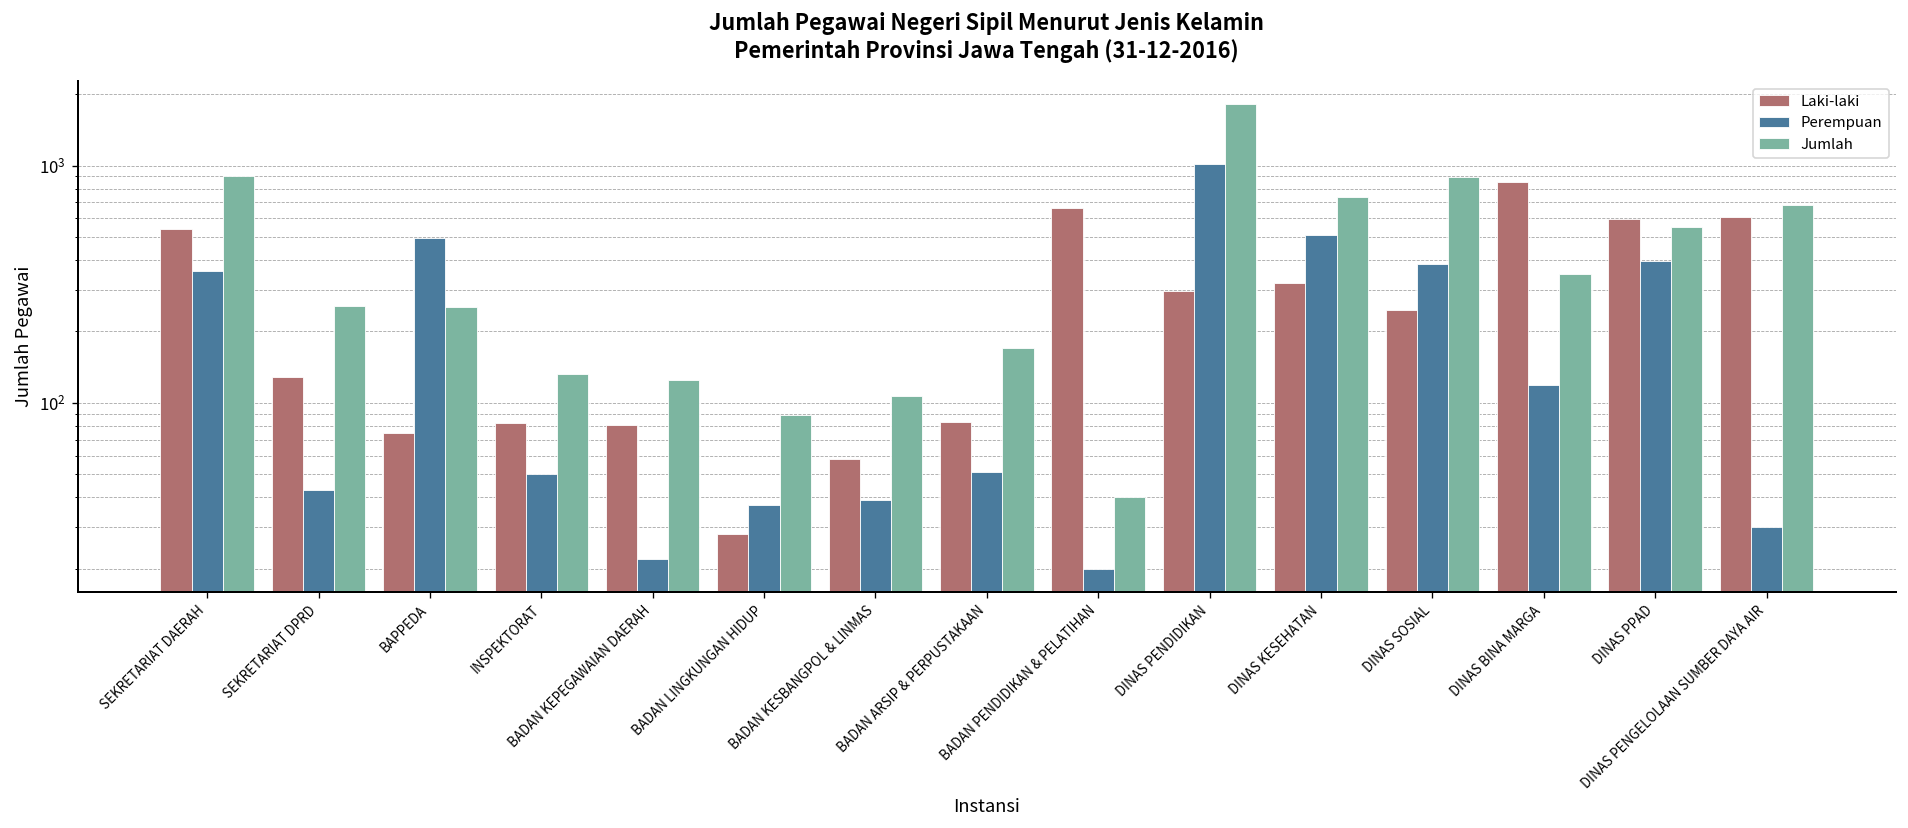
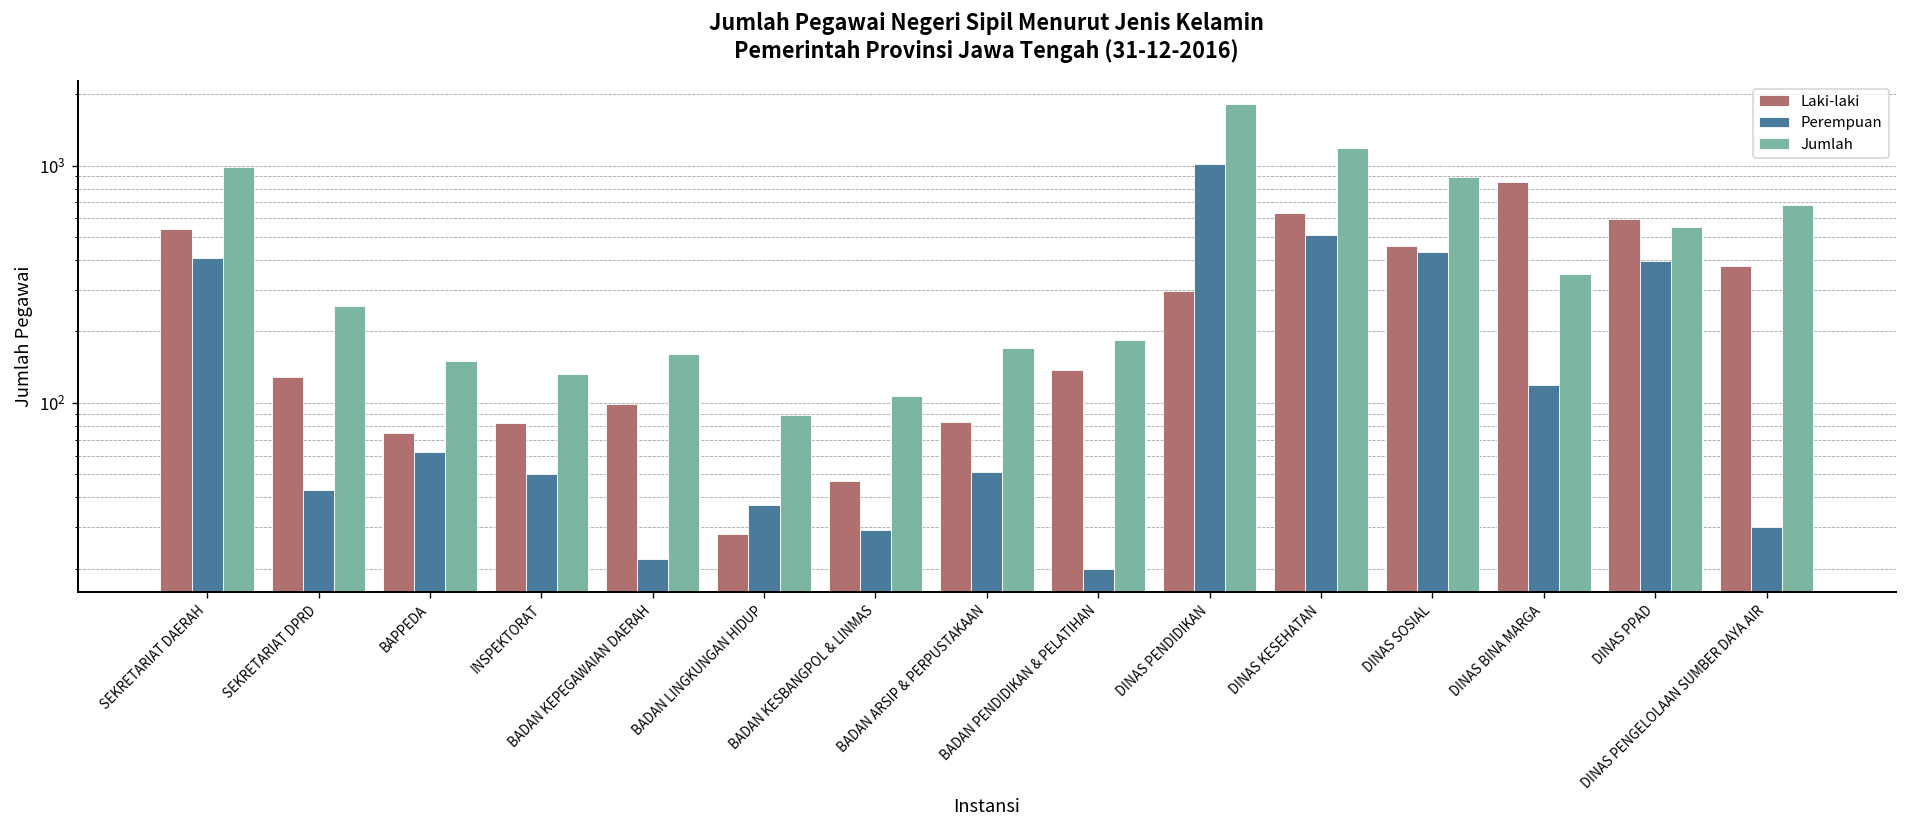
  {
    "Laki-laki": {
      "SEKRETARIAT DAERAH": 540,
      "SEKRETARIAT DPRD": 130,
      "BAPPEDA": 75,
      "INSPEKTORAT": 82,
-     "BADAN KEPEGAWAIAN DAERAH": 81,
+     "BADAN KEPEGAWAIAN DAERAH": 100,
      "BADAN LINGKUNGAN HIDUP": 28,
-     "BADAN KESBANGPOL & LINMAS": 58,
+     "BADAN KESBANGPOL & LINMAS": 47,
      "BADAN ARSIP & PERPUSTAKAAN": 83,
-     "BADAN PENDIDIKAN & PELATIHAN": 660,
+     "BADAN PENDIDIKAN & PELATIHAN": 140,
      "DINAS PENDIDIKAN": 300,
-     "DINAS KESEHATAN": 320,
-     "DINAS SOSIAL": 250,
+     "DINAS KESEHATAN": 630,
+     "DINAS SOSIAL": 460,
      "DINAS BINA MARGA": 860,
      "DINAS PPAD": 600,
-     "DINAS PENGELOLAAN SUMBER DAYA AIR": 610
+     "DINAS PENGELOLAAN SUMBER DAYA AIR": 380
    },
    "Perempuan": {
-     "SEKRETARIAT DAERAH": 360,
+     "SEKRETARIAT DAERAH": 410,
      "SEKRETARIAT DPRD": 43,
-     "BAPPEDA": 490,
+     "BAPPEDA": 62,
      "INSPEKTORAT": 50,
      "BADAN KEPEGAWAIAN DAERAH": 22,
      "BADAN LINGKUNGAN HIDUP": 37,
-     "BADAN KESBANGPOL & LINMAS": 39,
+     "BADAN KESBANGPOL & LINMAS": 29,
      "BADAN ARSIP & PERPUSTAKAAN": 51,
      "BADAN PENDIDIKAN & PELATIHAN": 20,
      "DINAS PENDIDIKAN": 1000,
      "DINAS KESEHATAN": 510,
-     "DINAS SOSIAL": 380,
+     "DINAS SOSIAL": 430,
      "DINAS BINA MARGA": 120,
      "DINAS PPAD": 400,
      "DINAS PENGELOLAAN SUMBER DAYA AIR": 30
    },
    "Jumlah": {
-     "SEKRETARIAT DAERAH": 900,
+     "SEKRETARIAT DAERAH": 1000,
      "SEKRETARIAT DPRD": 260,
-     "BAPPEDA": 250,
+     "BAPPEDA": 150,
      "INSPEKTORAT": 130,
-     "BADAN KEPEGAWAIAN DAERAH": 130,
+     "BADAN KEPEGAWAIAN DAERAH": 160,
      "BADAN LINGKUNGAN HIDUP": 90,
      "BADAN KESBANGPOL & LINMAS": 110,
      "BADAN ARSIP & PERPUSTAKAAN": 170,
-     "BADAN PENDIDIKAN & PELATIHAN": 40,
+     "BADAN PENDIDIKAN & PELATIHAN": 180,
      "DINAS PENDIDIKAN": 1800,
-     "DINAS KESEHATAN": 740,
+     "DINAS KESEHATAN": 1200,
      "DINAS SOSIAL": 900,
      "DINAS BINA MARGA": 350,
      "DINAS PPAD": 550,
      "DINAS PENGELOLAAN SUMBER DAYA AIR": 680
    }
  }
